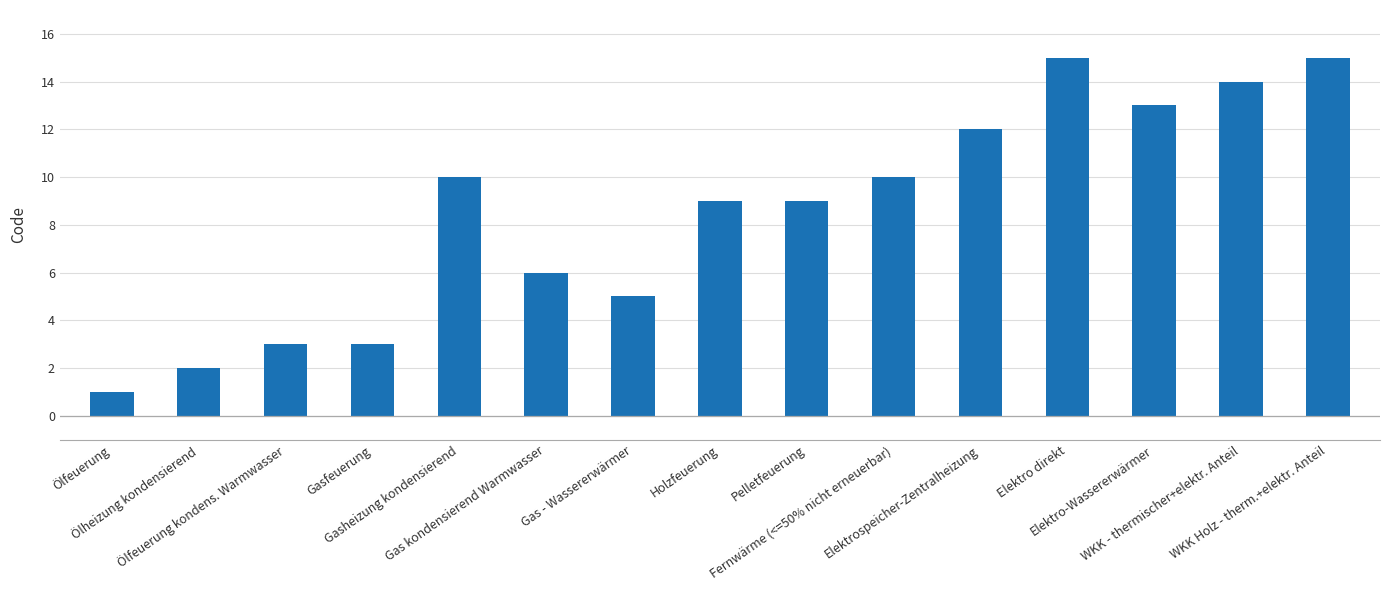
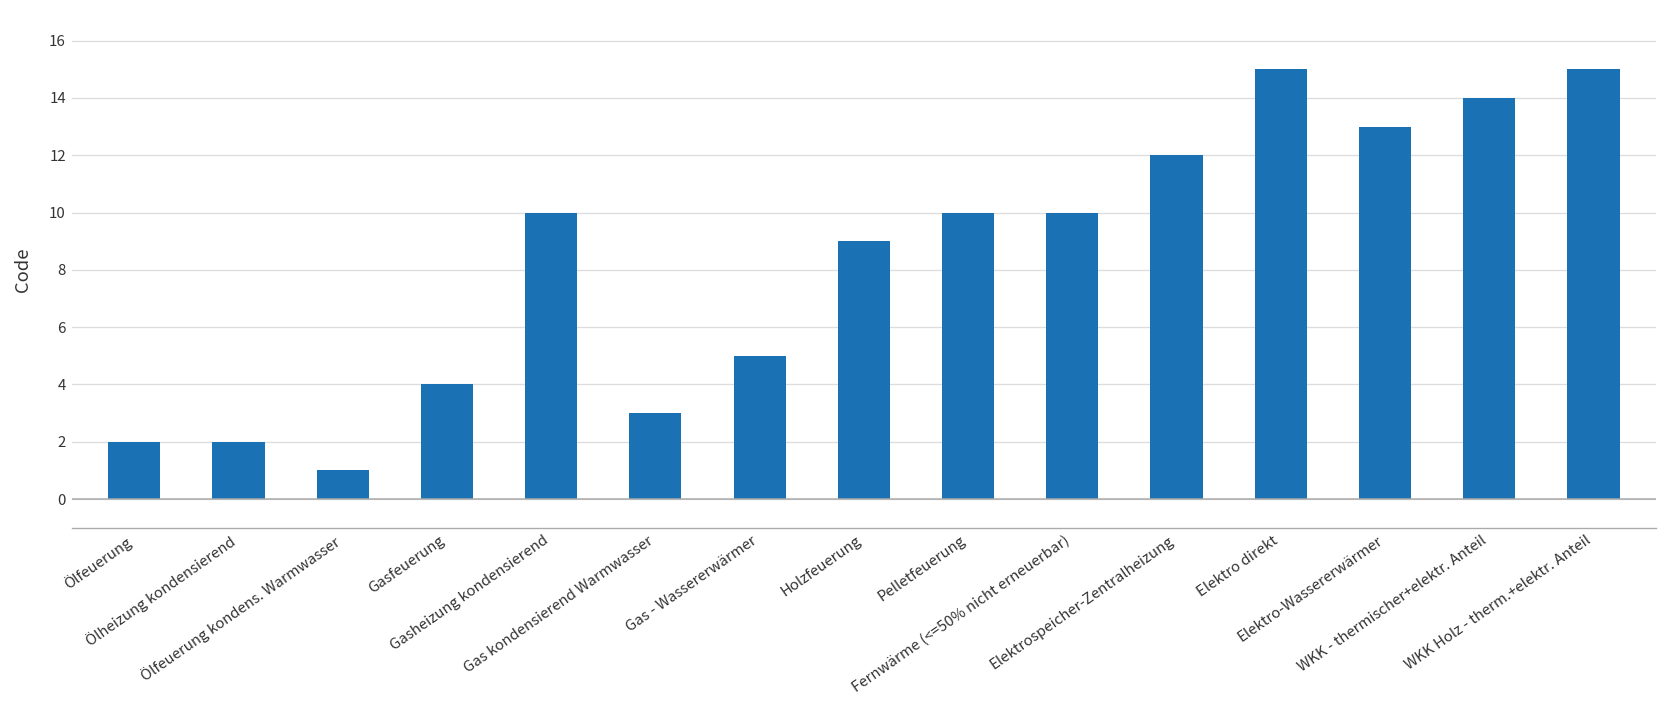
  {
-   "Ölfeuerung": 1,
+   "Ölfeuerung": 2,
    "Ölheizung kondensierend": 2,
-   "Ölfeuerung kondens. Warmwasser": 3,
-   "Gasfeuerung": 3,
+   "Ölfeuerung kondens. Warmwasser": 1,
+   "Gasfeuerung": 4,
    "Gasheizung kondensierend": 10,
-   "Gas kondensierend Warmwasser": 6,
+   "Gas kondensierend Warmwasser": 3,
    "Gas - Wassererwärmer": 5,
    "Holzfeuerung": 9,
-   "Pelletfeuerung": 9,
+   "Pelletfeuerung": 10,
    "Fernwärme (<=50% nicht erneuerbar)": 10,
    "Elektrospeicher-Zentralheizung": 12,
    "Elektro direkt": 15,
    "Elektro-Wassererwärmer": 13,
    "WKK - thermischer+elektr. Anteil": 14,
    "WKK Holz - therm.+elektr. Anteil": 15
  }
